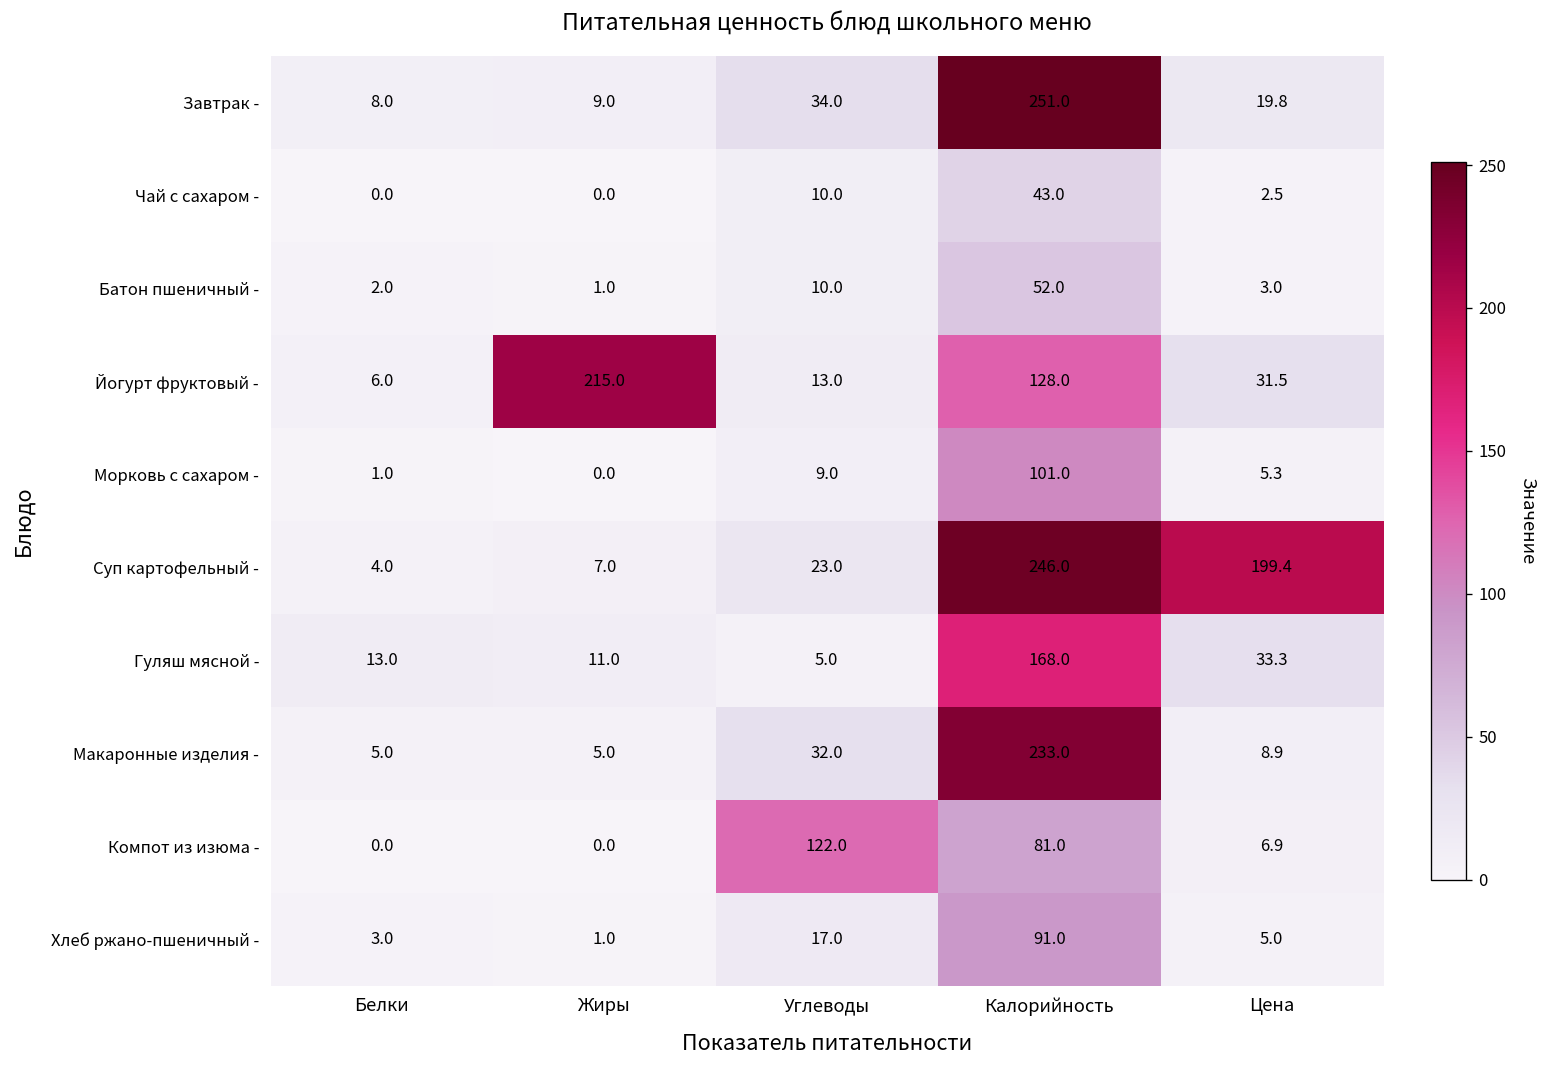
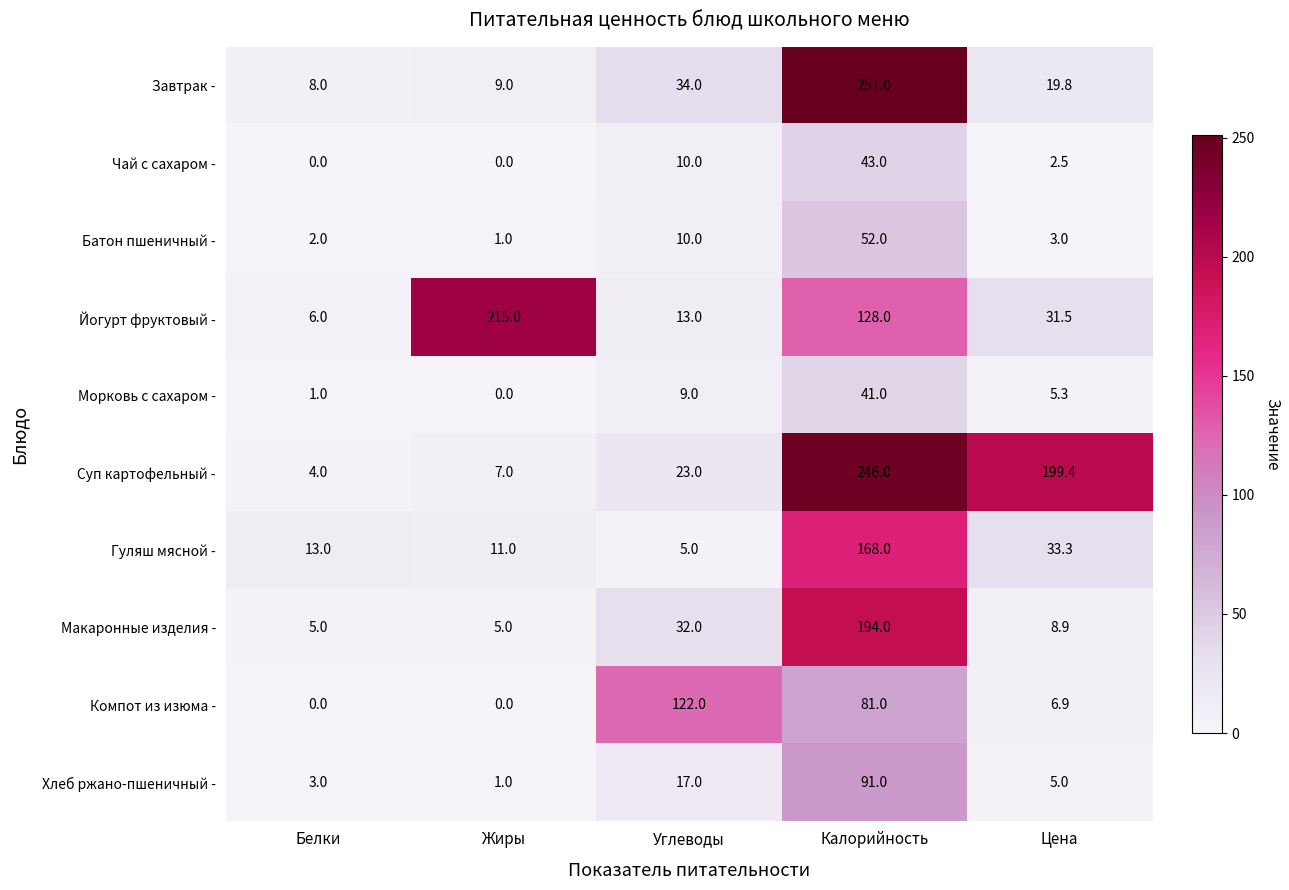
  {
    "Завтрак -": {
      "Белки": 8.0,
      "Жиры": 9.0,
      "Углеводы": 34.0,
      "Калорийность": 251.0,
      "Цена": 19.8
    },
    "Чай с сахаром -": {
      "Белки": 0.0,
      "Жиры": 0.0,
      "Углеводы": 10.0,
      "Калорийность": 43.0,
      "Цена": 2.5
    },
    "Батон пшеничный -": {
      "Белки": 2.0,
      "Жиры": 1.0,
      "Углеводы": 10.0,
      "Калорийность": 52.0,
      "Цена": 3.0
    },
    "Йогурт фруктовый -": {
      "Белки": 6.0,
      "Жиры": 215.0,
      "Углеводы": 13.0,
      "Калорийность": 128.0,
      "Цена": 31.5
    },
    "Морковь с сахаром -": {
      "Белки": 1.0,
      "Жиры": 0.0,
      "Углеводы": 9.0,
-     "Калорийность": 101.0,
+     "Калорийность": 41.0,
      "Цена": 5.3
    },
    "Суп картофельный -": {
      "Белки": 4.0,
      "Жиры": 7.0,
      "Углеводы": 23.0,
      "Калорийность": 246.0,
      "Цена": 199.4
    },
    "Гуляш мясной -": {
      "Белки": 13.0,
      "Жиры": 11.0,
      "Углеводы": 5.0,
      "Калорийность": 168.0,
      "Цена": 33.3
    },
    "Макаронные изделия -": {
      "Белки": 5.0,
      "Жиры": 5.0,
      "Углеводы": 32.0,
-     "Калорийность": 233.0,
+     "Калорийность": 194.0,
      "Цена": 8.9
    },
    "Компот из изюма -": {
      "Белки": 0.0,
      "Жиры": 0.0,
      "Углеводы": 122.0,
      "Калорийность": 81.0,
      "Цена": 6.9
    },
    "Хлеб ржано-пшеничный -": {
      "Белки": 3.0,
      "Жиры": 1.0,
      "Углеводы": 17.0,
      "Калорийность": 91.0,
      "Цена": 5.0
    }
  }
